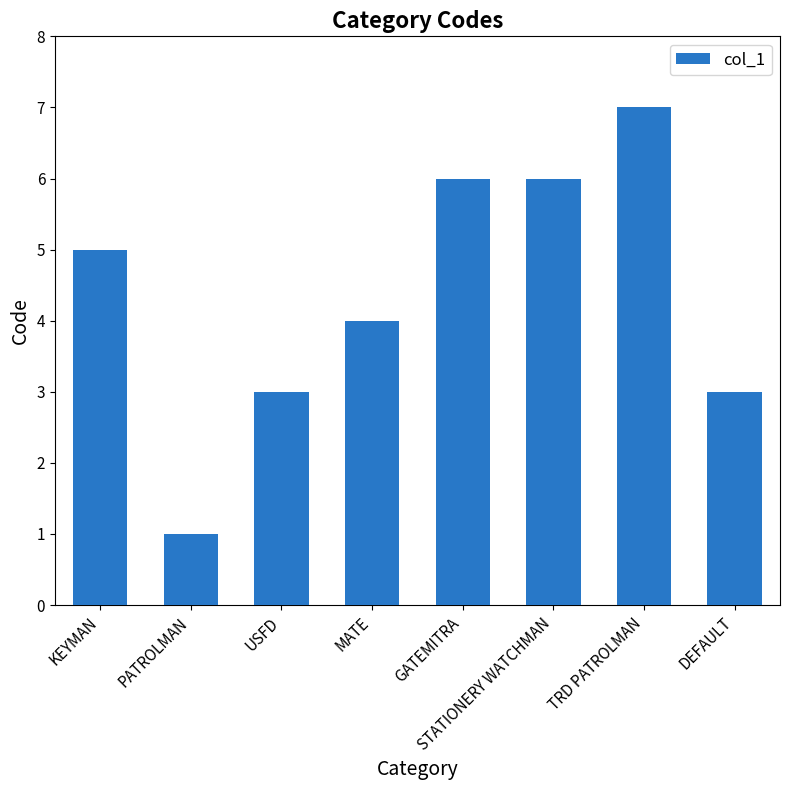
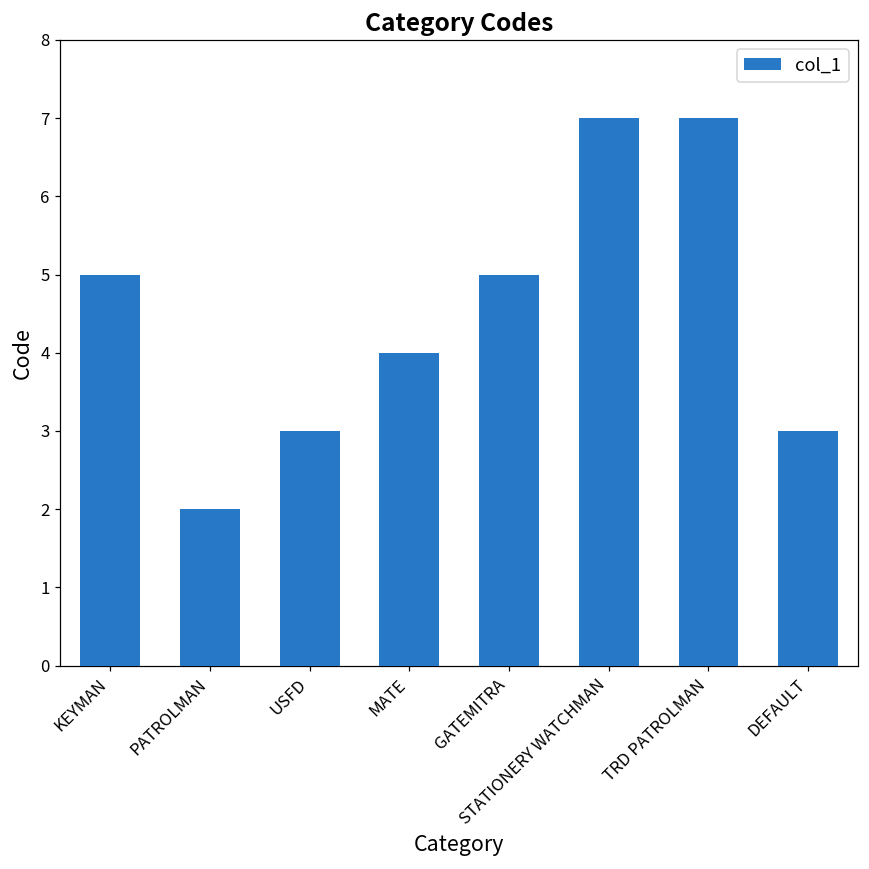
  {
    "KEYMAN": 5,
-   "PATROLMAN": 1,
+   "PATROLMAN": 2,
    "USFD": 3,
    "MATE": 4,
-   "GATEMITRA": 6,
-   "STATIONERY WATCHMAN": 6,
+   "GATEMITRA": 5,
+   "STATIONERY WATCHMAN": 7,
    "TRD PATROLMAN": 7,
    "DEFAULT": 3
  }
